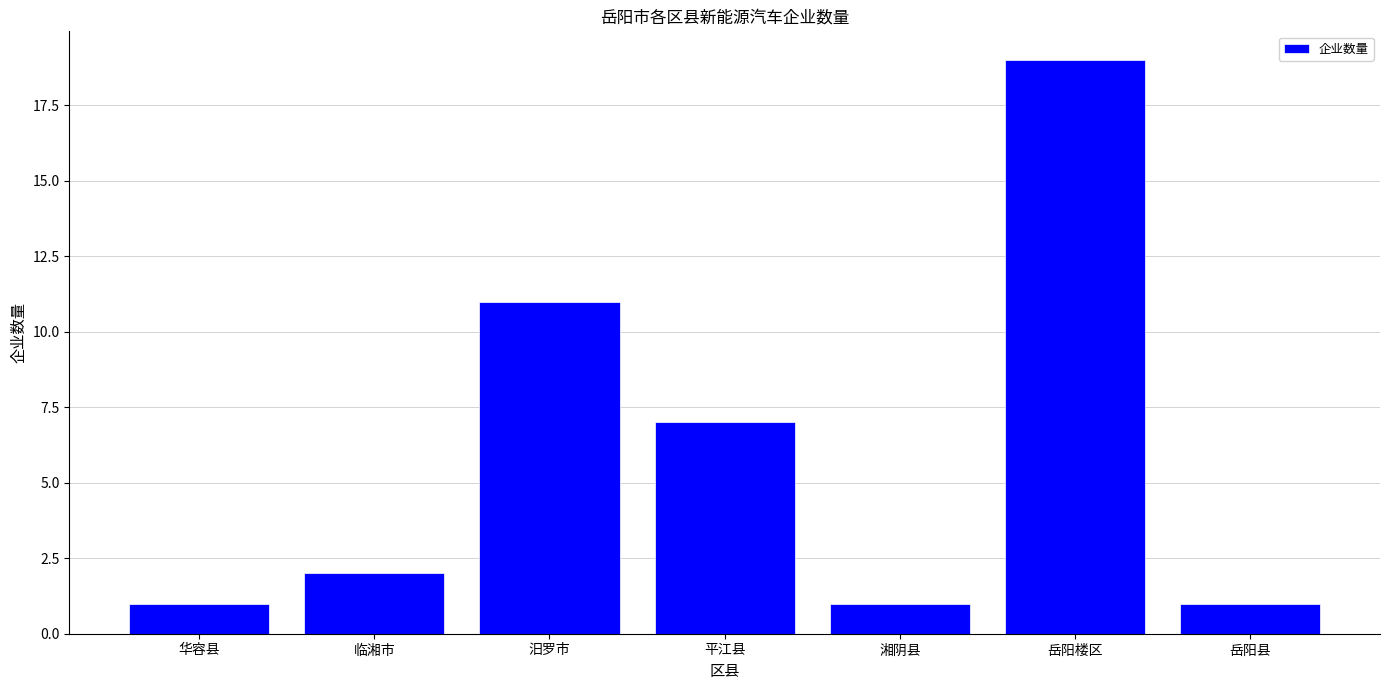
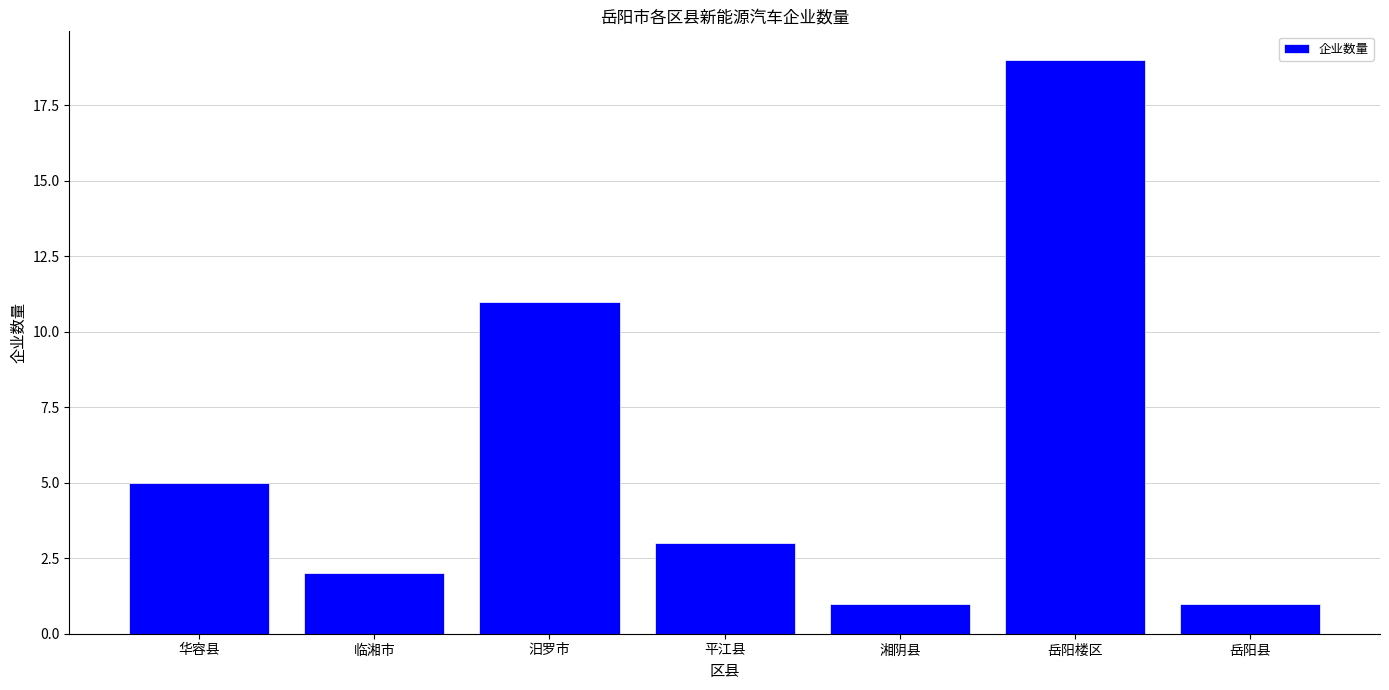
  {
-   "华容县": 1,
+   "华容县": 5,
    "临湘市": 2,
    "汨罗市": 11,
-   "平江县": 7,
+   "平江县": 3,
    "湘阴县": 1,
    "岳阳楼区": 19,
    "岳阳县": 1
  }
